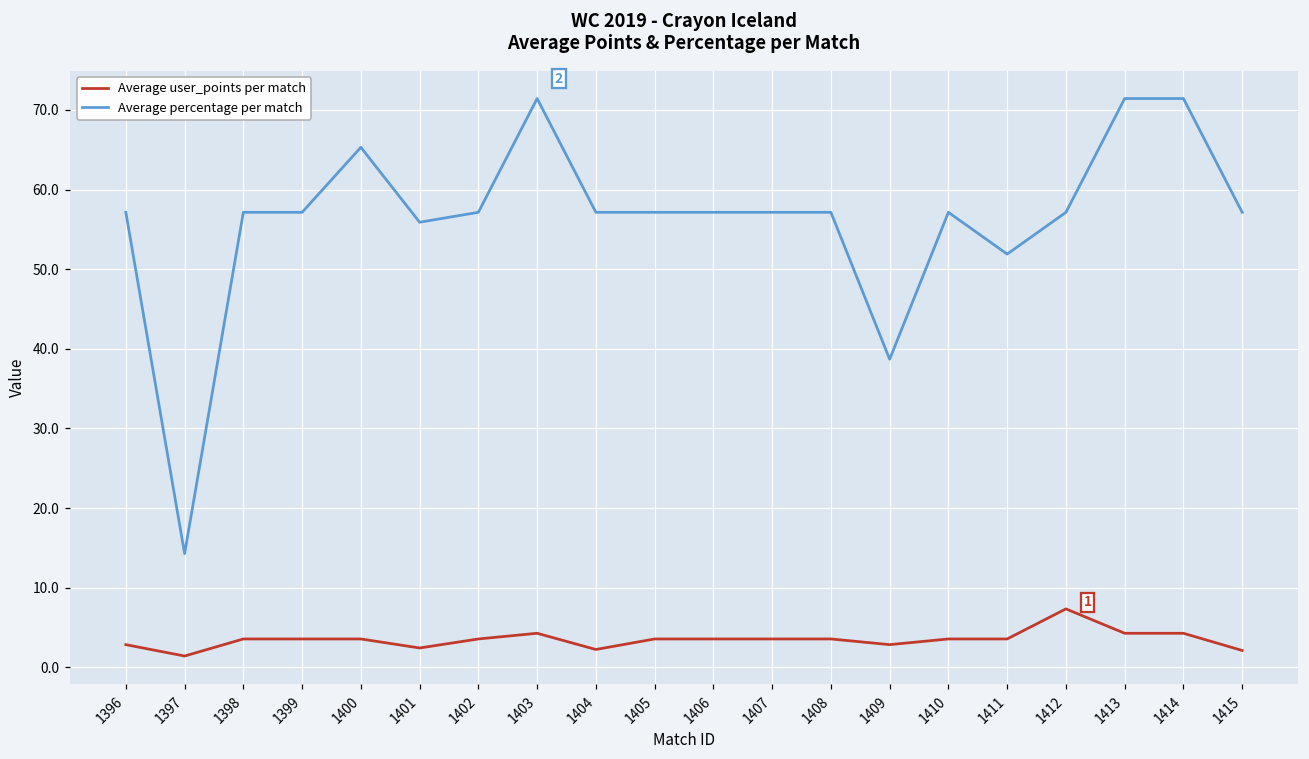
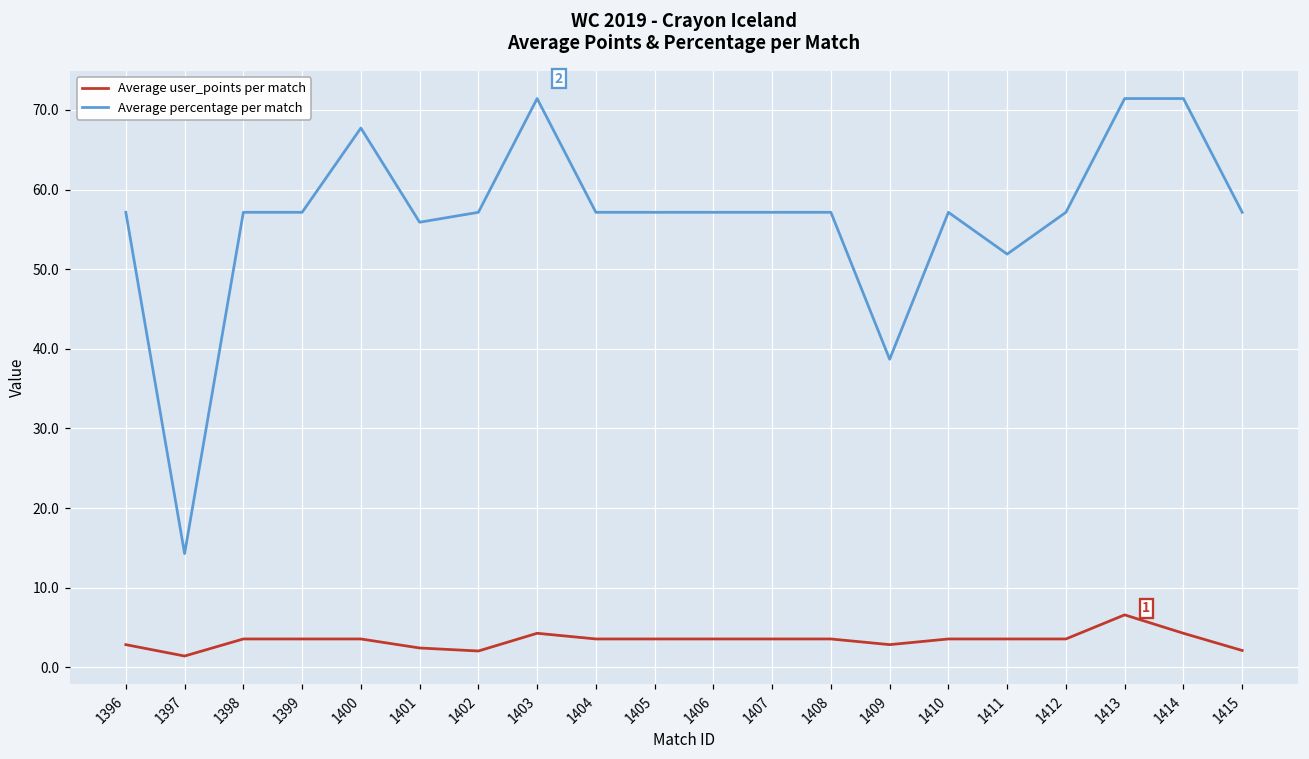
  {
    "Average user_points per match": {
      "1396": 3,
      "1397": 1,
      "1398": 4,
      "1399": 4,
      "1400": 4,
      "1401": 2,
-     "1402": 4,
+     "1402": 2,
      "1403": 4,
-     "1404": 2,
+     "1404": 4,
      "1405": 4,
      "1406": 4,
      "1407": 4,
      "1408": 4,
      "1409": 3,
      "1410": 4,
      "1411": 4,
-     "1412": 7,
-     "1413": 4,
+     "1412": 4,
+     "1413": 7,
      "1414": 4,
      "1415": 2
    },
    "Average percentage per match": {
      "1396": 57,
      "1397": 14,
      "1398": 57,
      "1399": 57,
-     "1400": 65,
+     "1400": 68,
      "1401": 56,
      "1402": 57,
      "1404": 57,
      "1405": 57,
      "1406": 57,
      "1407": 57,
      "1408": 57,
      "1409": 39,
      "1410": 57,
      "1411": 52,
      "1412": 57,
      "1413": 71,
      "1414": 71,
      "1415": 57
    }
  }
